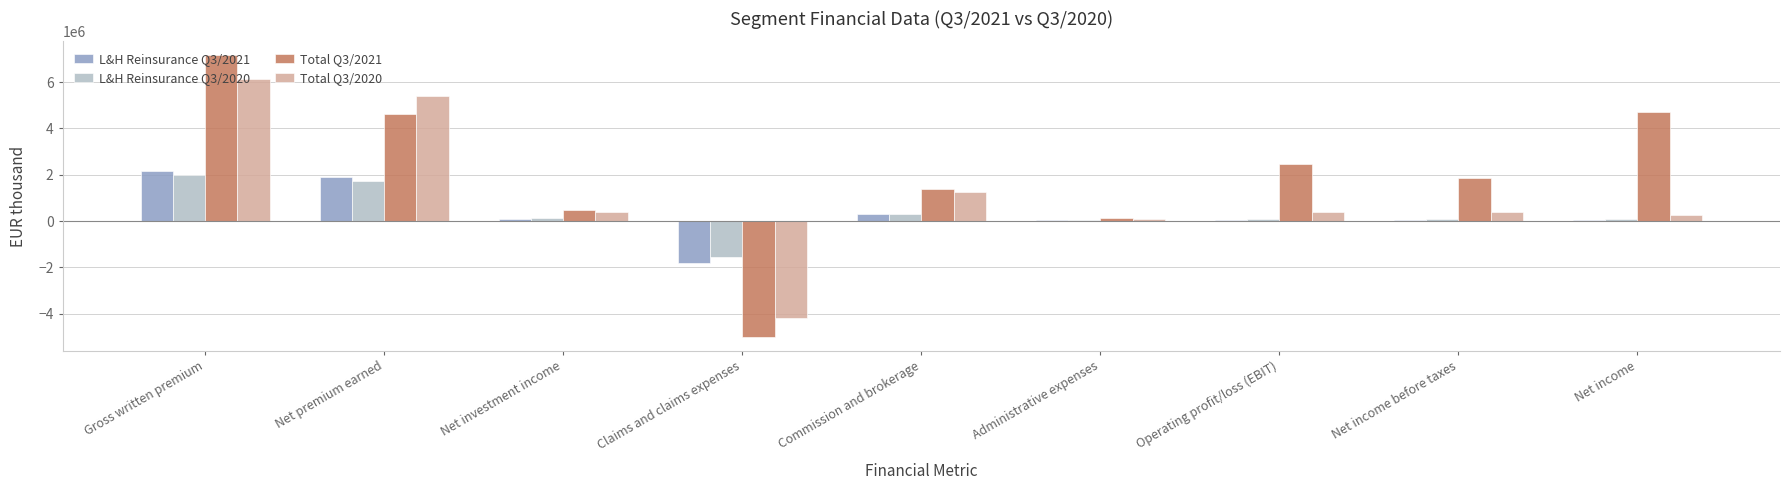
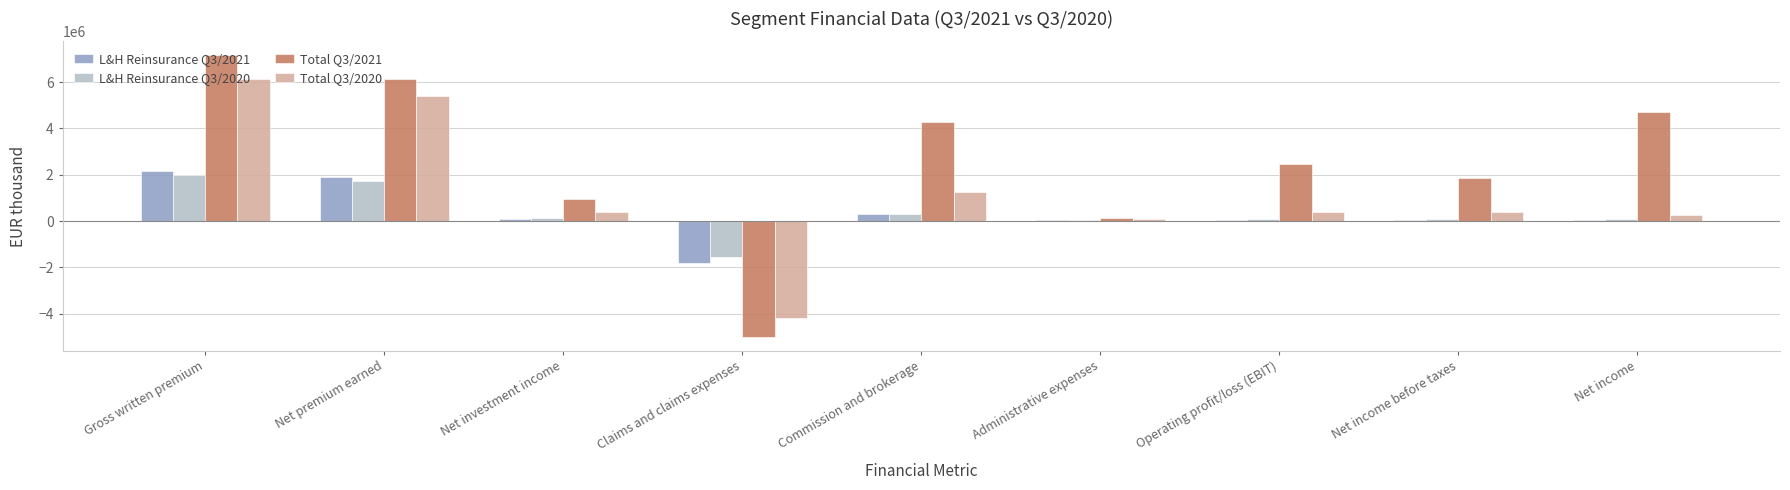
  {
    "Total Q3/2021": {
      "Gross written premium": 7200000,
-     "Net premium earned": 4600000,
-     "Net investment income": 500000,
+     "Net premium earned": 6100000,
+     "Net investment income": 900000,
      "Claims and claims expenses": -5000000,
-     "Commission and brokerage": 1400000,
+     "Commission and brokerage": 4300000,
      "Administrative expenses": 100000,
      "Operating profit/loss (EBIT)": 2500000,
      "Net income before taxes": 1900000,
      "Net income": 4700000
    }
  }
